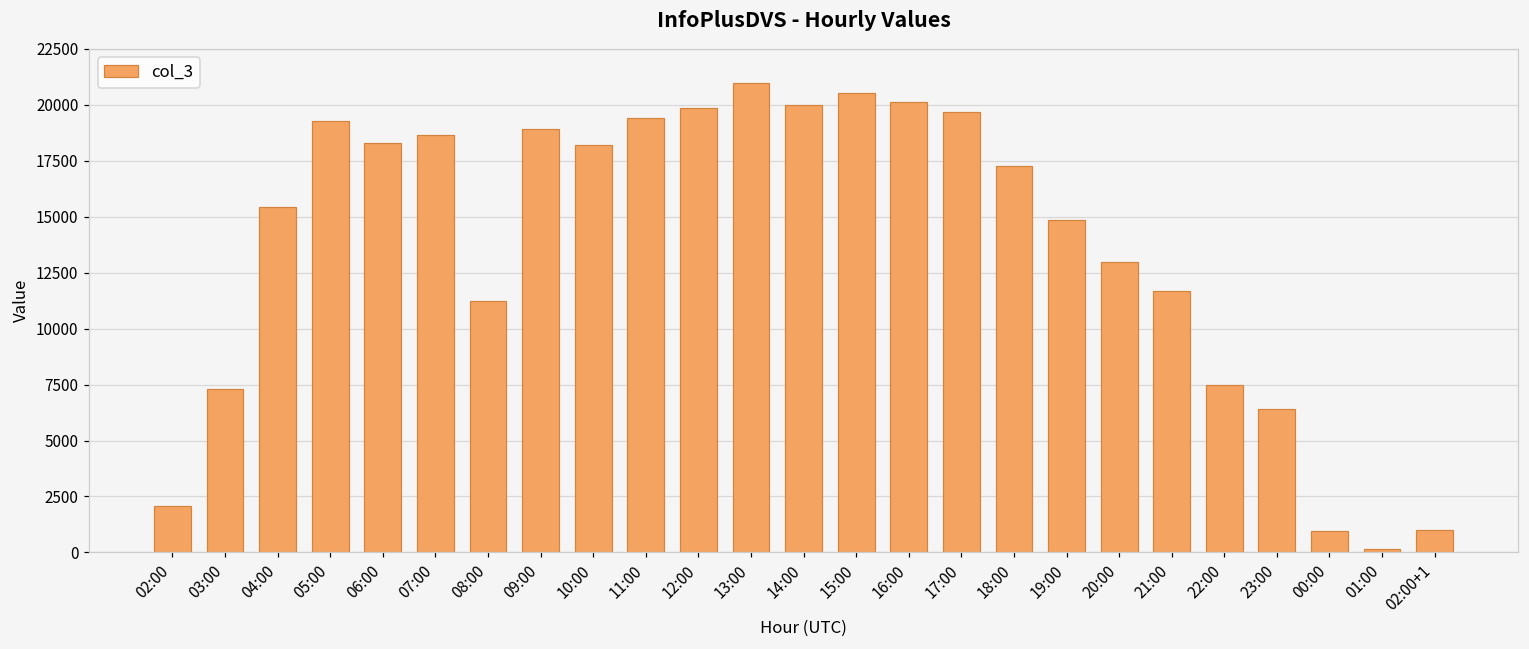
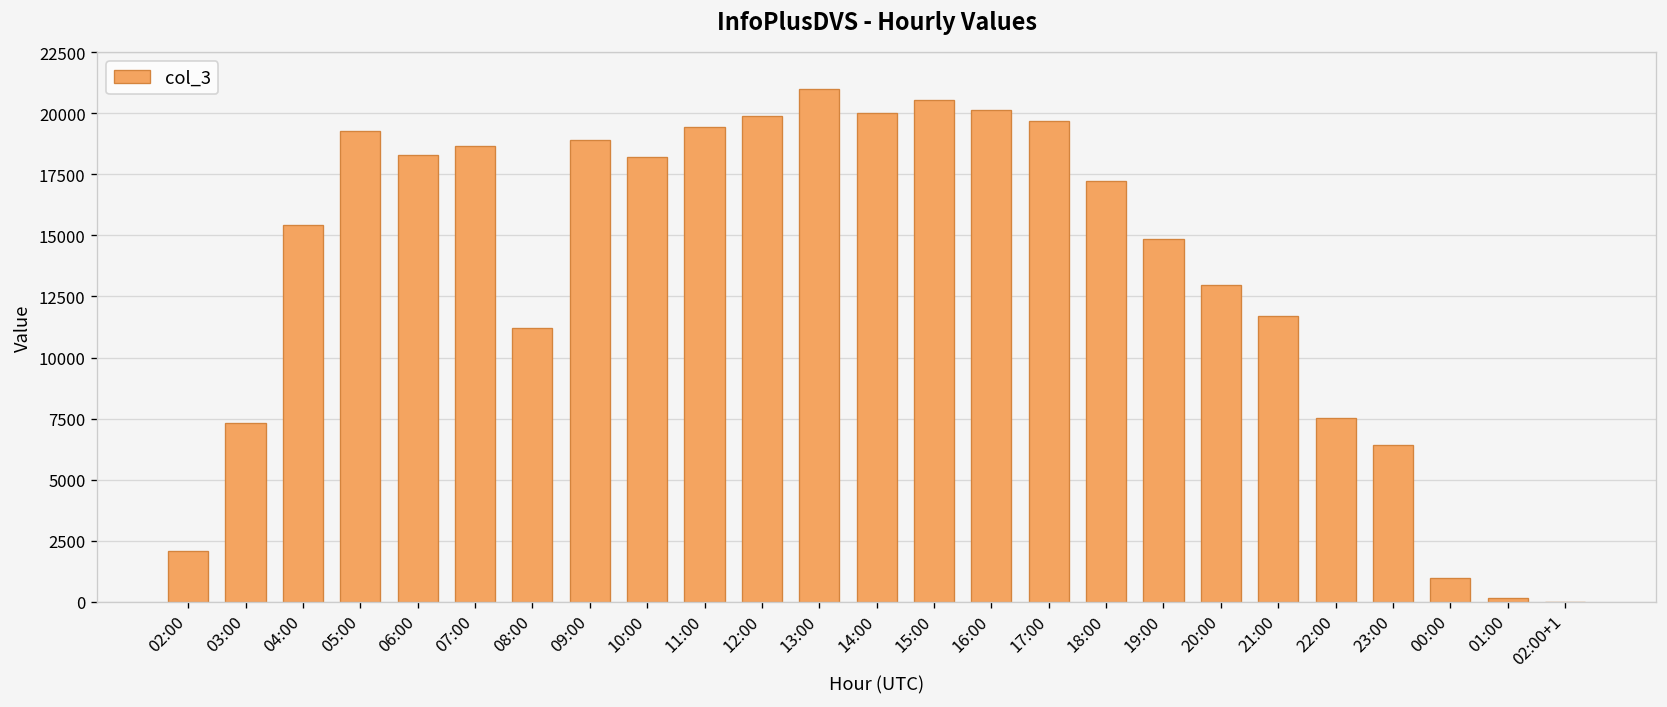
  {
    "02:00": 2100,
    "03:00": 7300,
    "04:00": 15400,
    "05:00": 19300,
    "06:00": 18300,
    "07:00": 18600,
    "08:00": 11200,
    "09:00": 18900,
    "10:00": 18200,
    "11:00": 19400,
    "12:00": 19900,
    "13:00": 21000,
    "14:00": 20000,
    "15:00": 20500,
    "16:00": 20100,
    "17:00": 19700,
    "18:00": 17200,
    "19:00": 14900,
    "20:00": 13000,
    "21:00": 11700,
    "22:00": 7500,
    "23:00": 6400,
    "00:00": 1000,
    "01:00": 200,
-   "02:00+1": 1000
+   "02:00+1": 0
  }
